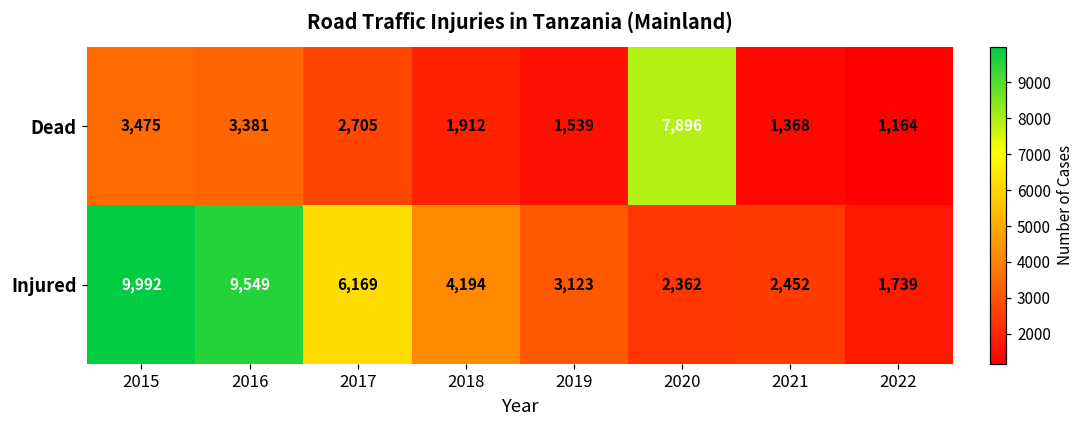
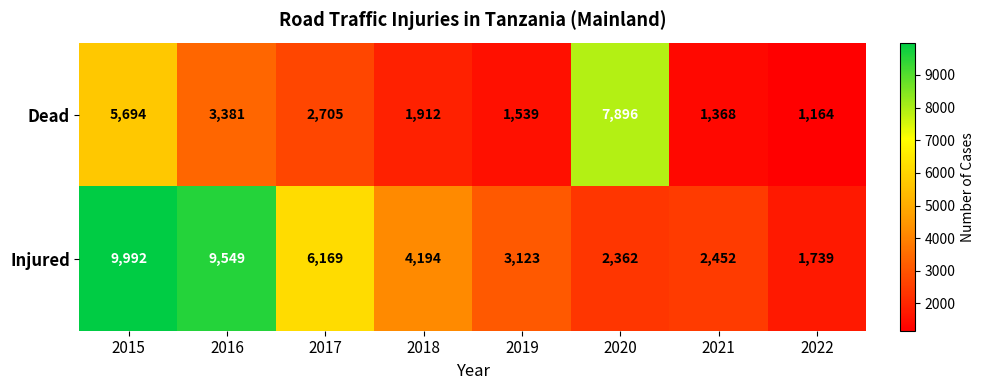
  {
    "Dead": {
-     "2015": "3,475",
+     "2015": "5,694",
      "2016": "3,381",
      "2017": "2,705",
      "2018": "1,912",
      "2019": "1,539",
      "2020": "7,896",
      "2021": "1,368",
      "2022": "1,164"
    },
    "Injured": {
      "2015": "9,992",
      "2016": "9,549",
      "2017": "6,169",
      "2018": "4,194",
      "2019": "3,123",
      "2020": "2,362",
      "2021": "2,452",
      "2022": "1,739"
    }
  }
